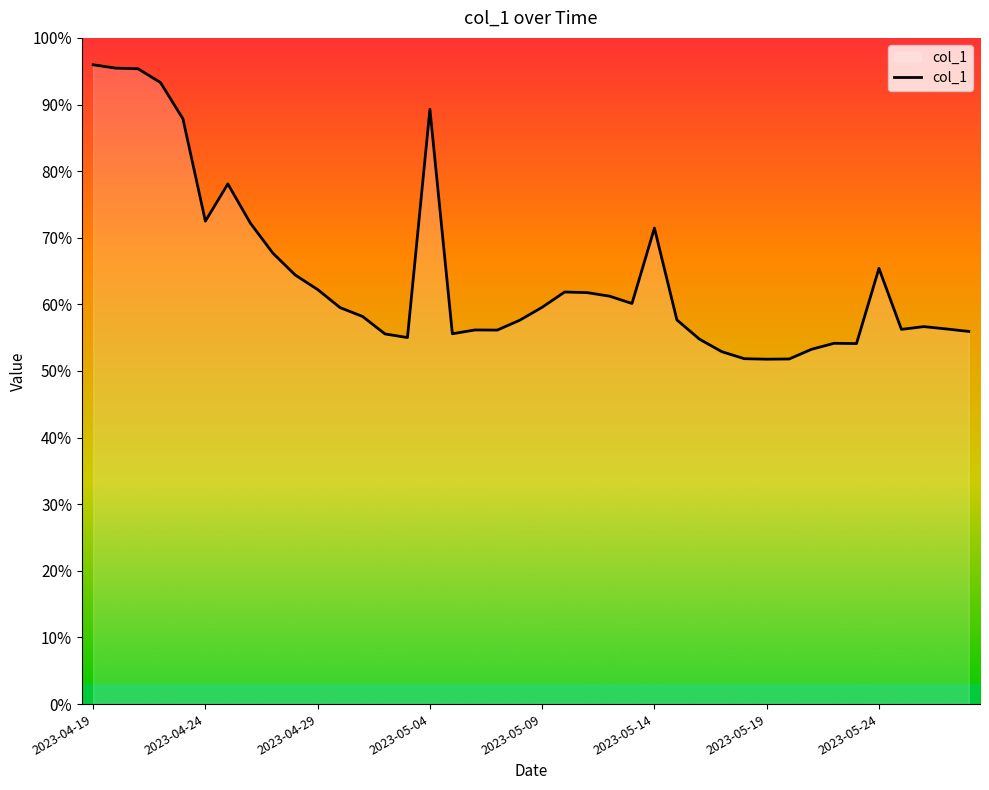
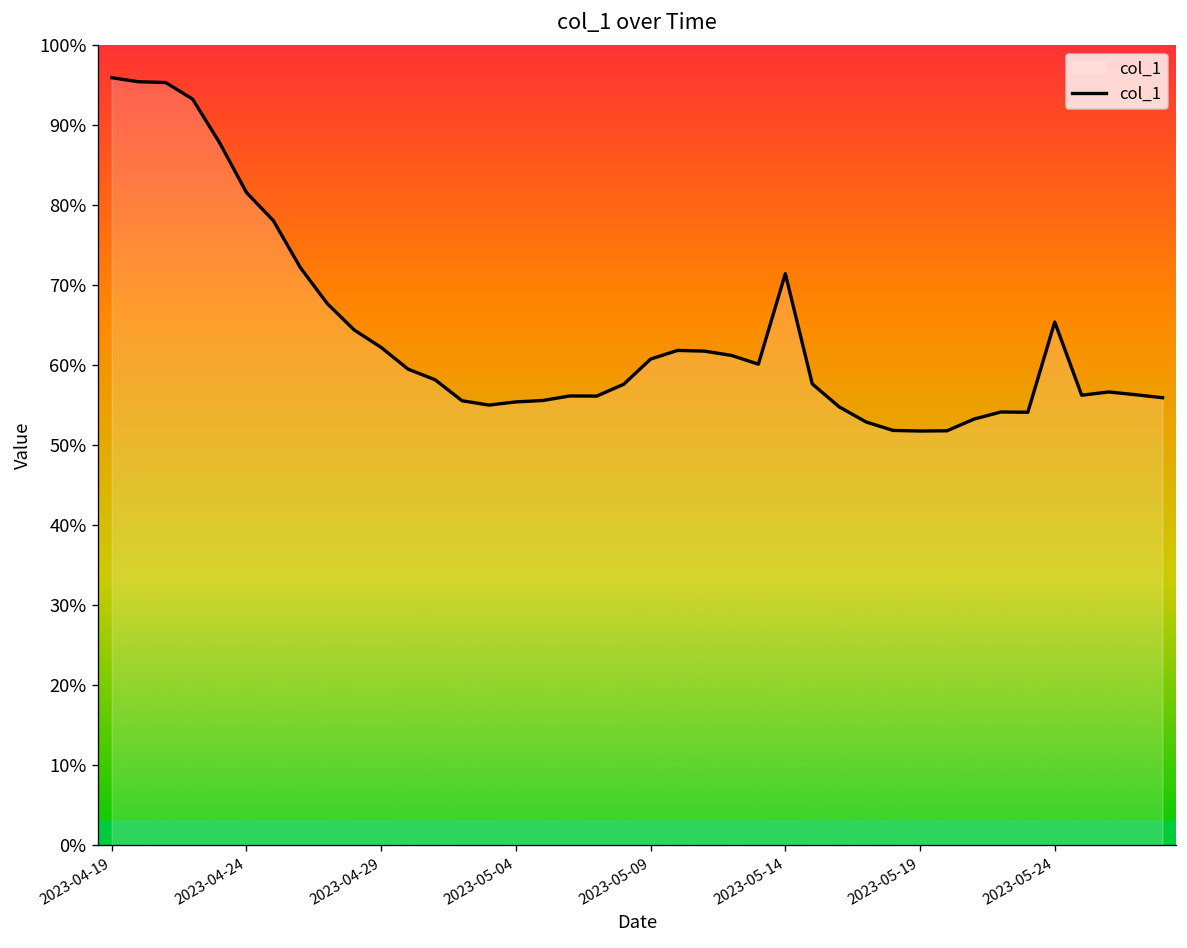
  {
    "2023-04-19": "96%",
-   "2023-04-24": "72%",
+   "2023-04-24": "82%",
    "2023-04-29": "62%",
-   "2023-05-04": "89%",
-   "2023-05-09": "60%",
+   "2023-05-04": "55%",
+   "2023-05-09": "61%",
    "2023-05-14": "71%",
    "2023-05-19": "52%",
    "2023-05-24": "65%"
  }
